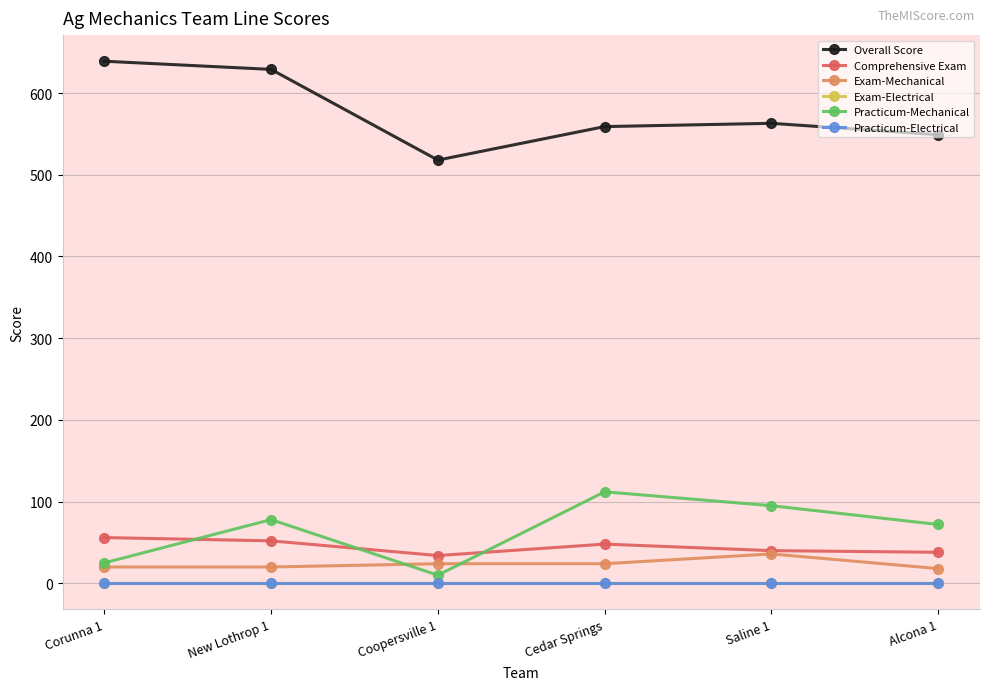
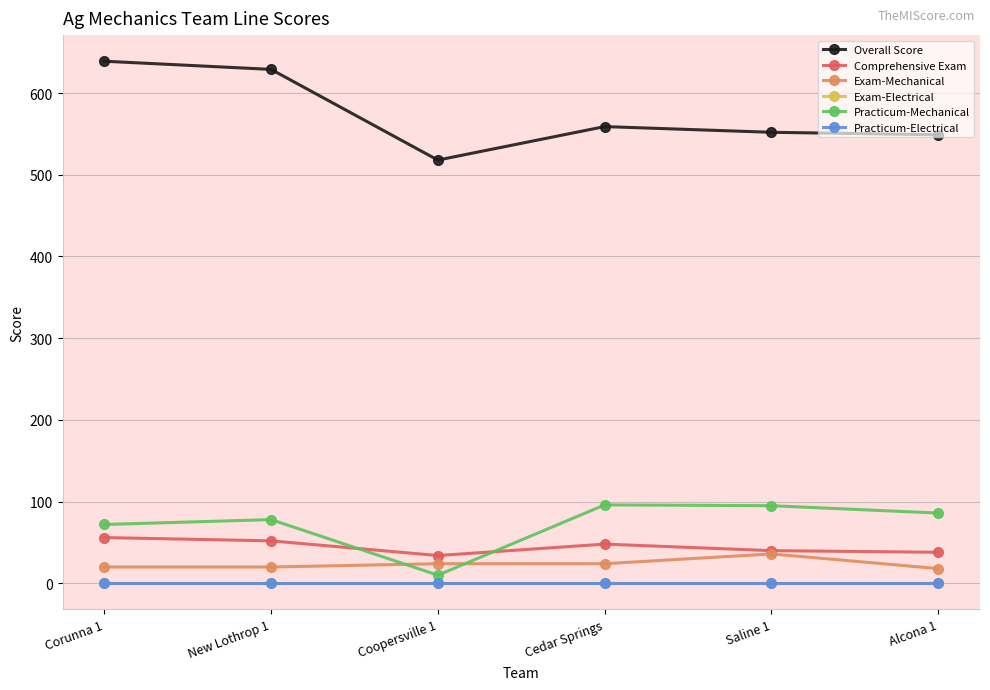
  {
    "Overall Score": {
      "Corunna 1": 640,
      "New Lothrop 1": 630,
      "Coopersville 1": 520,
      "Cedar Springs": 560,
-     "Saline 1": 560
+     "Saline 1": 550
    },
    "Practicum-Electrical": {
      "Corunna 1": 0,
      "New Lothrop 1": 0,
      "Coopersville 1": 0,
      "Cedar Springs": 0,
      "Saline 1": 0,
      "Alcona 1": 0
    },
    "Practicum-Mechanical": {
-     "Corunna 1": 30,
+     "Corunna 1": 70,
      "New Lothrop 1": 80,
      "Coopersville 1": 10,
-     "Cedar Springs": 110,
+     "Cedar Springs": 100,
      "Saline 1": 100,
-     "Alcona 1": 70
+     "Alcona 1": 90
    }
  }
